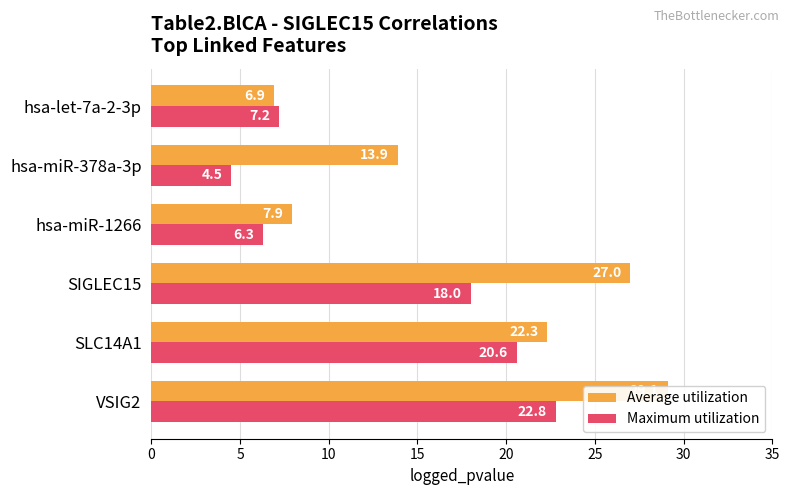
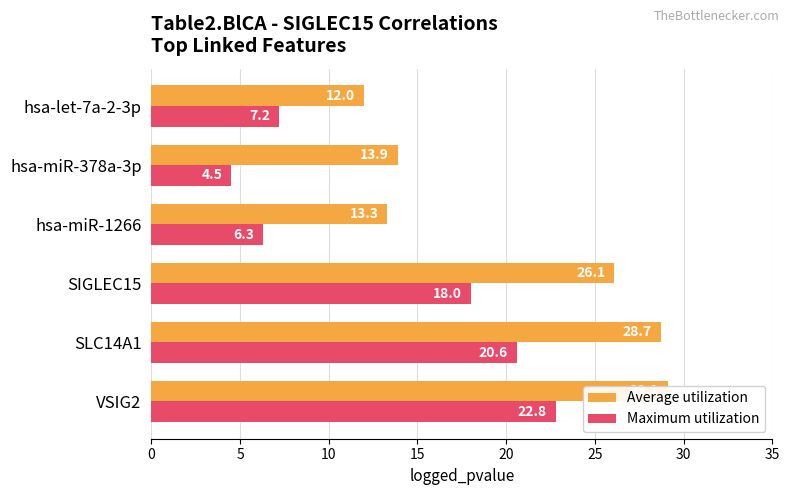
  {
    "Average utilization": {
-     "hsa-let-7a-2-3p": 6.9,
+     "hsa-let-7a-2-3p": 12.0,
      "hsa-miR-378a-3p": 13.9,
-     "hsa-miR-1266": 7.9,
-     "SIGLEC15": 27.0,
-     "SLC14A1": 22.3
+     "hsa-miR-1266": 13.3,
+     "SIGLEC15": 26.1,
+     "SLC14A1": 28.7
    },
    "Maximum utilization": {
      "hsa-let-7a-2-3p": 7.2,
      "hsa-miR-378a-3p": 4.5,
      "hsa-miR-1266": 6.3,
      "SIGLEC15": 18.0,
      "SLC14A1": 20.6,
      "VSIG2": 22.8
    }
  }
